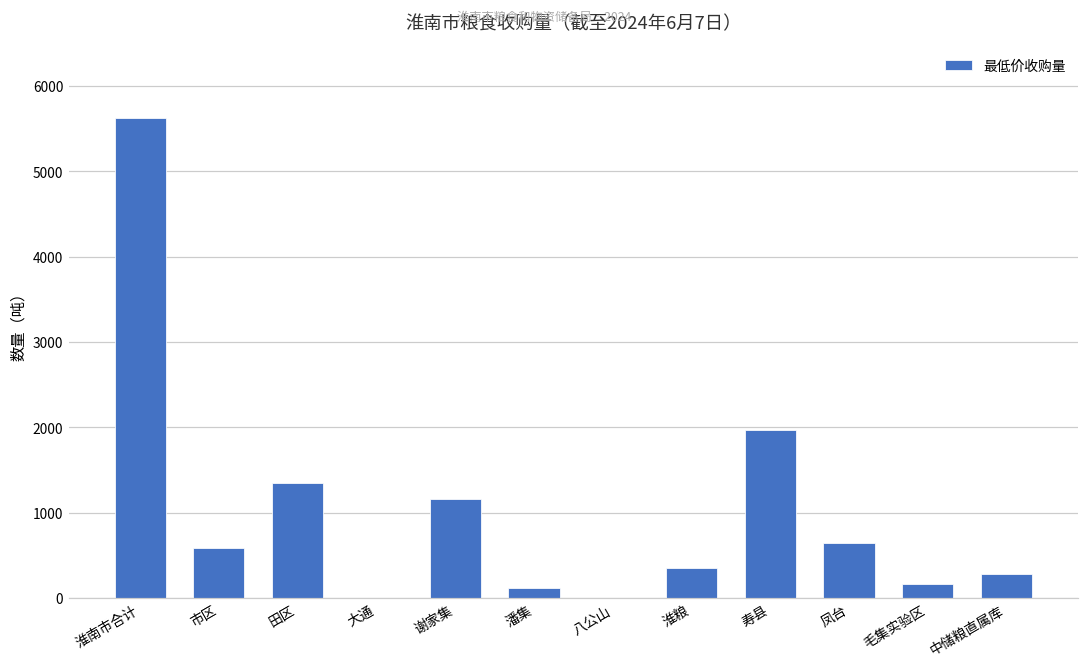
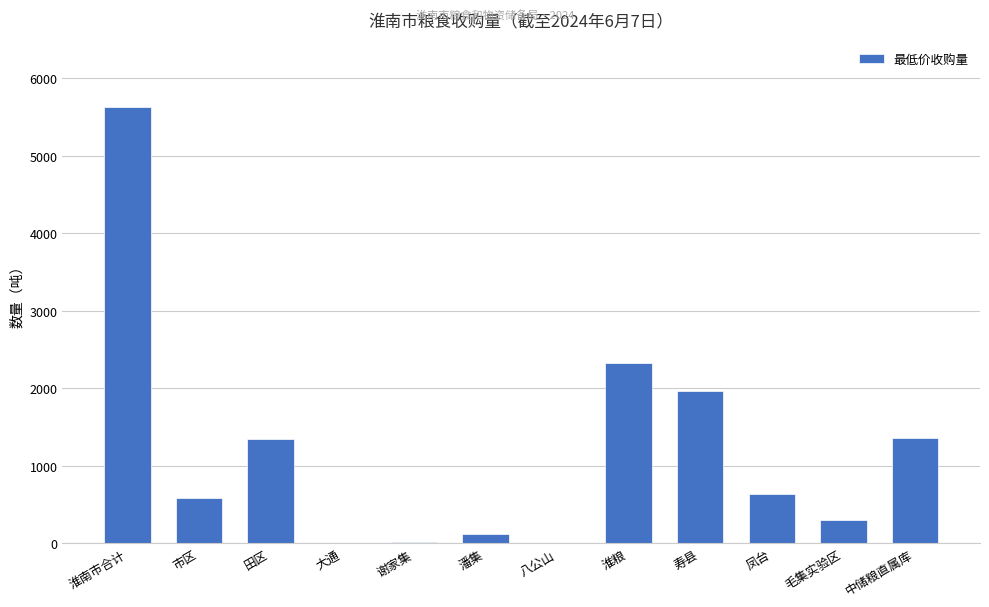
  {
    "淮南市合计": 5600,
    "市区": 600,
    "田区": 1300,
    "大通": 0,
-   "谢家集": 1200,
+   "谢家集": 0,
    "潘集": 100,
    "八公山": 0,
-   "淮粮": 400,
+   "淮粮": 2300,
    "寿县": 2000,
    "凤台": 600,
-   "毛集实验区": 200,
-   "中储粮直属库": 300
+   "毛集实验区": 300,
+   "中储粮直属库": 1400
  }
